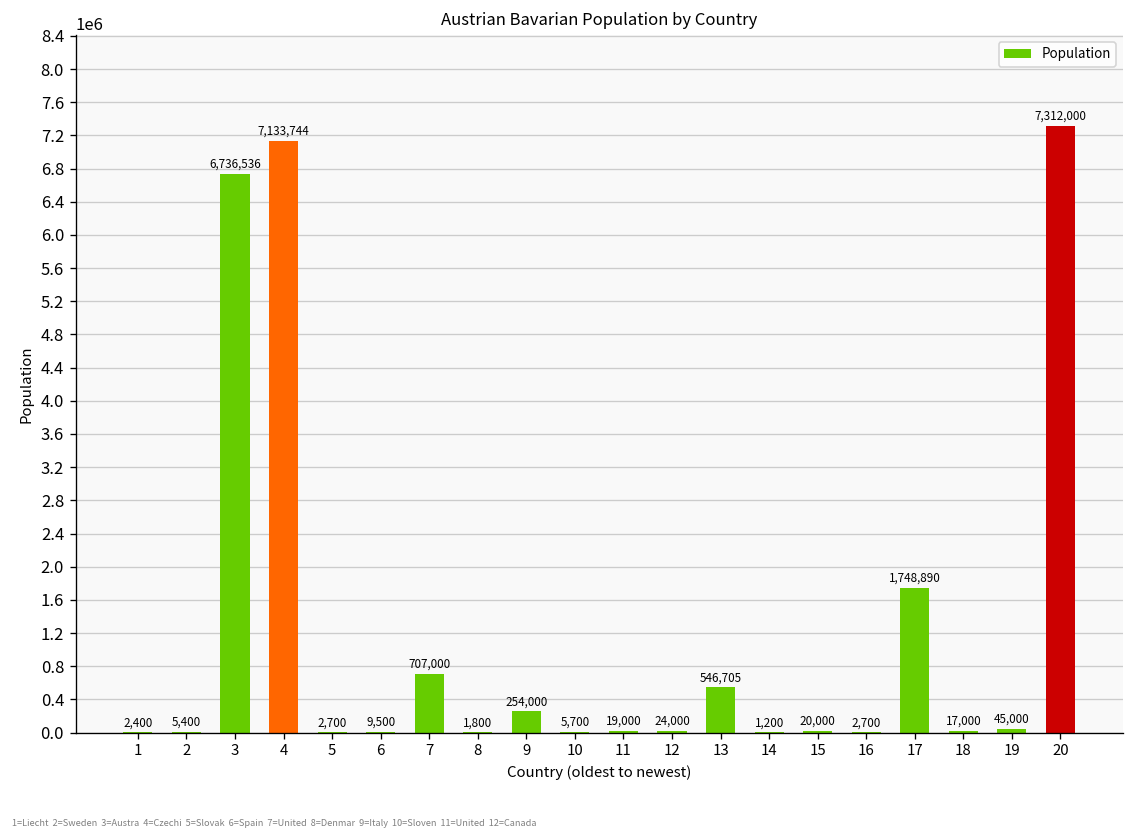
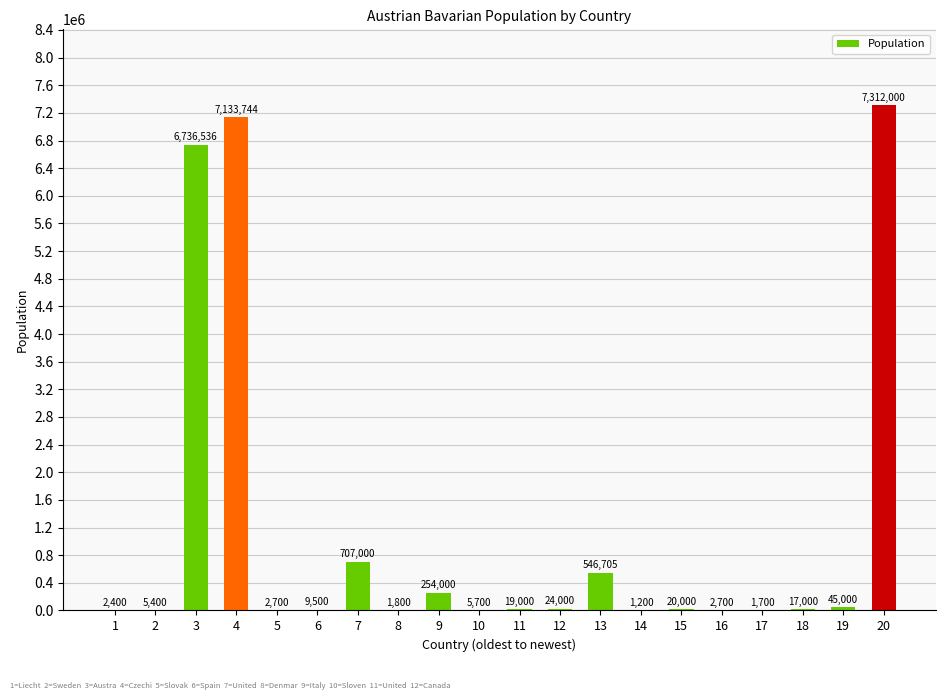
  {
    "1": "2,400",
    "2": "5,400",
    "3": "6,736,536",
    "4": "7,133,744",
    "5": "2,700",
    "6": "9,500",
    "7": "707,000",
    "8": "1,800",
    "9": "254,000",
    "10": "5,700",
    "11": "19,000",
    "12": "24,000",
    "13": "546,705",
    "14": "1,200",
    "15": "20,000",
    "16": "2,700",
-   "17": "1,748,890",
+   "17": "1,700",
    "18": "17,000",
    "19": "45,000",
    "20": "7,312,000"
  }
